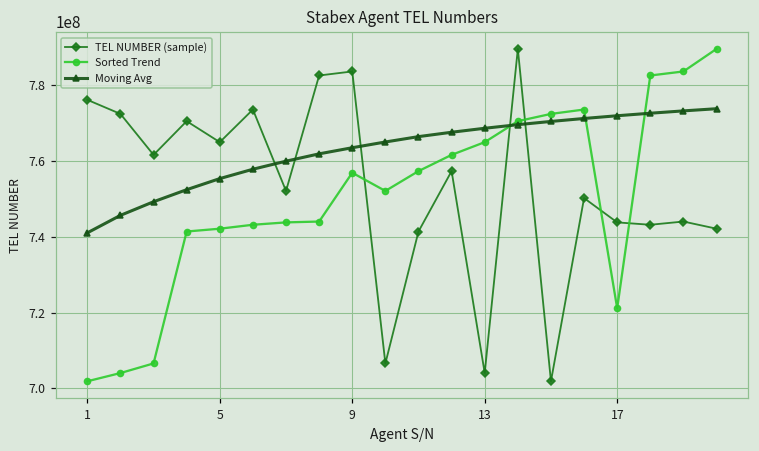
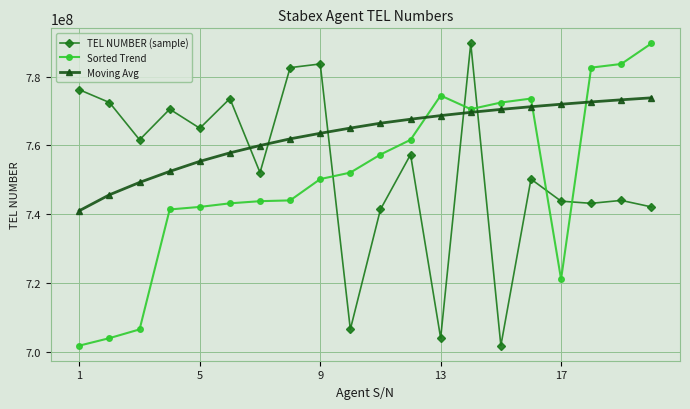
  {
    "Sorted Trend": {
      "1": 702000000,
      "5": 742000000,
-     "9": 757000000,
-     "13": 765000000,
+     "9": 750000000,
+     "13": 775000000,
      "17": 721000000
    }
  }
